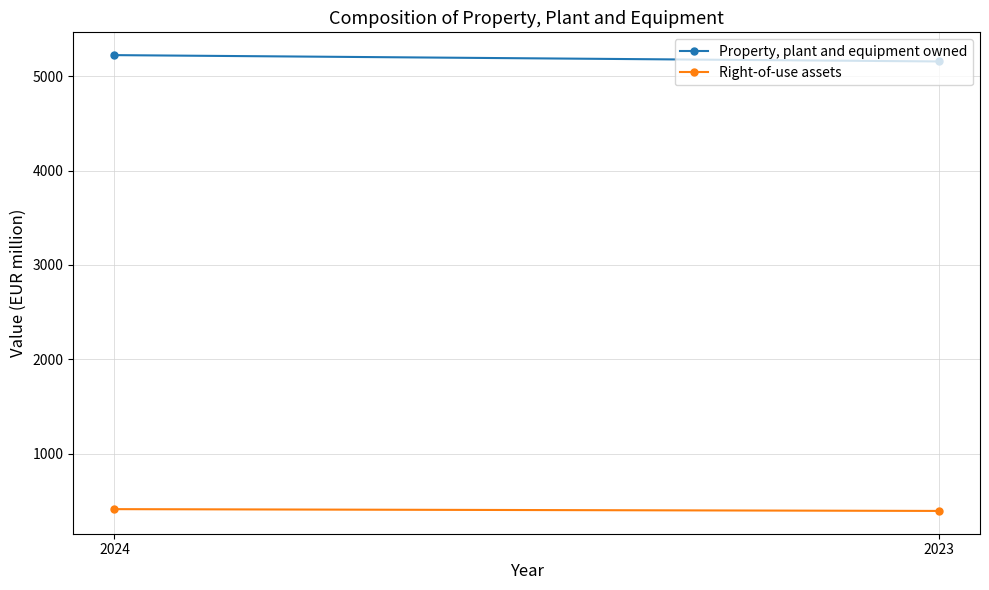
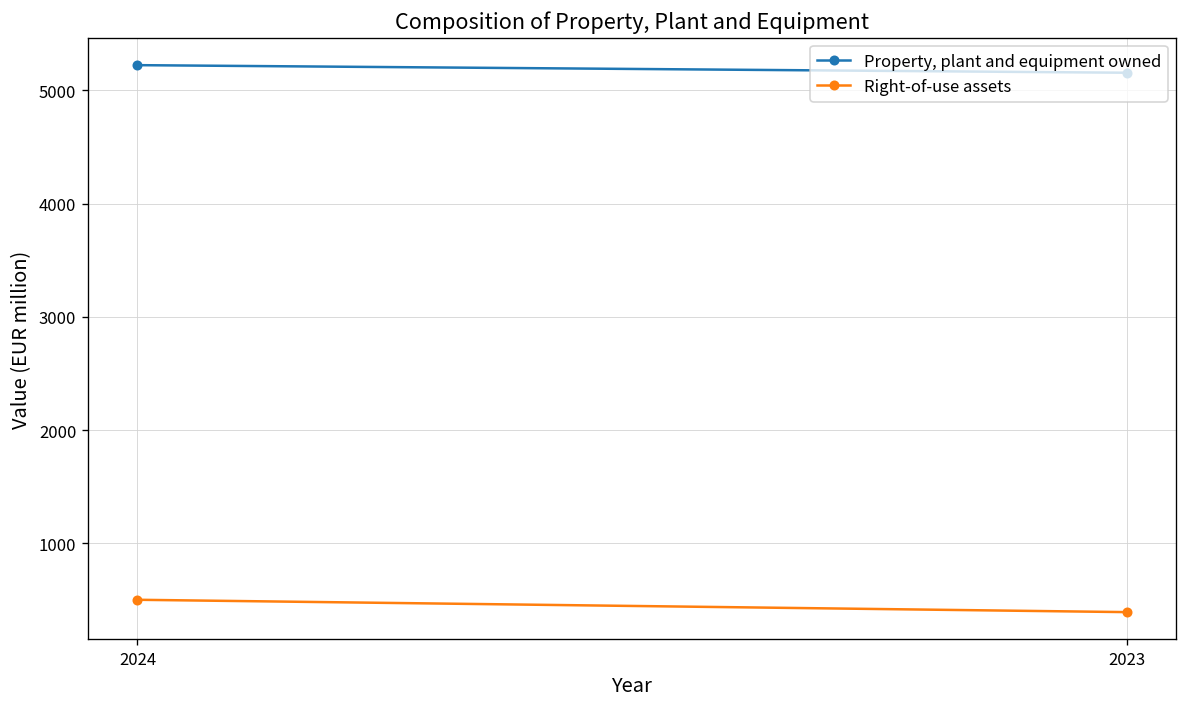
  {
    "Property, plant and equipment owned": {
      "2024": 5200
    },
    "Right-of-use assets": {
-     "2024": 400,
+     "2024": 500,
      "2023": 400
    }
  }
